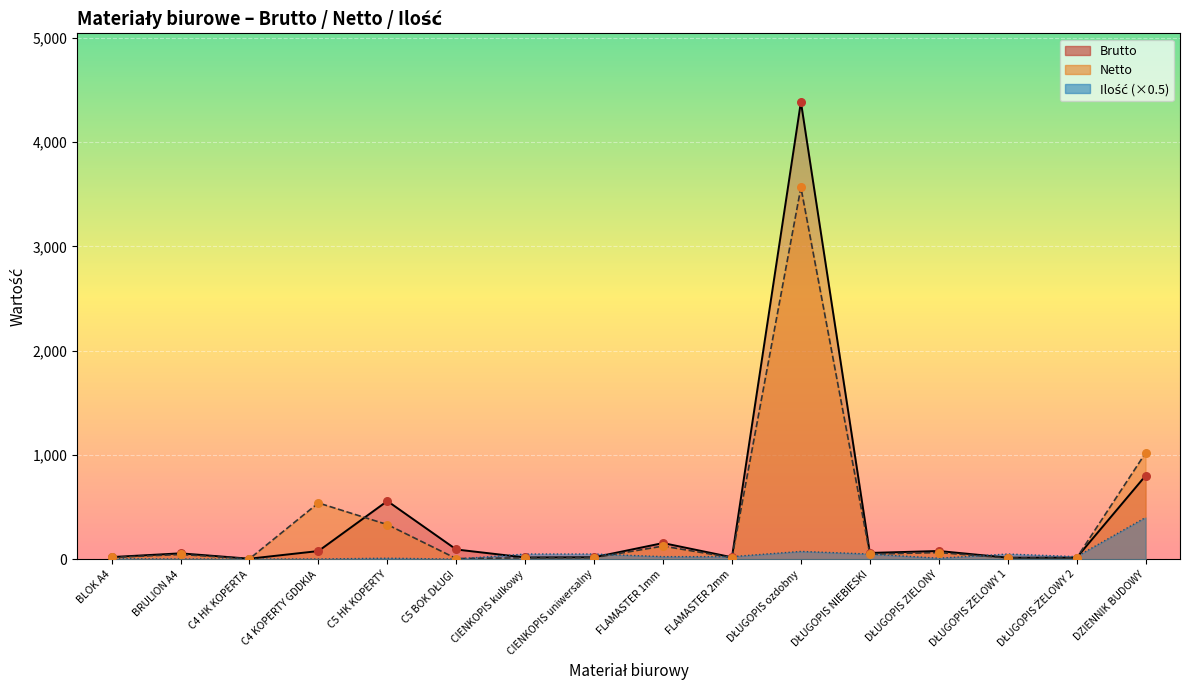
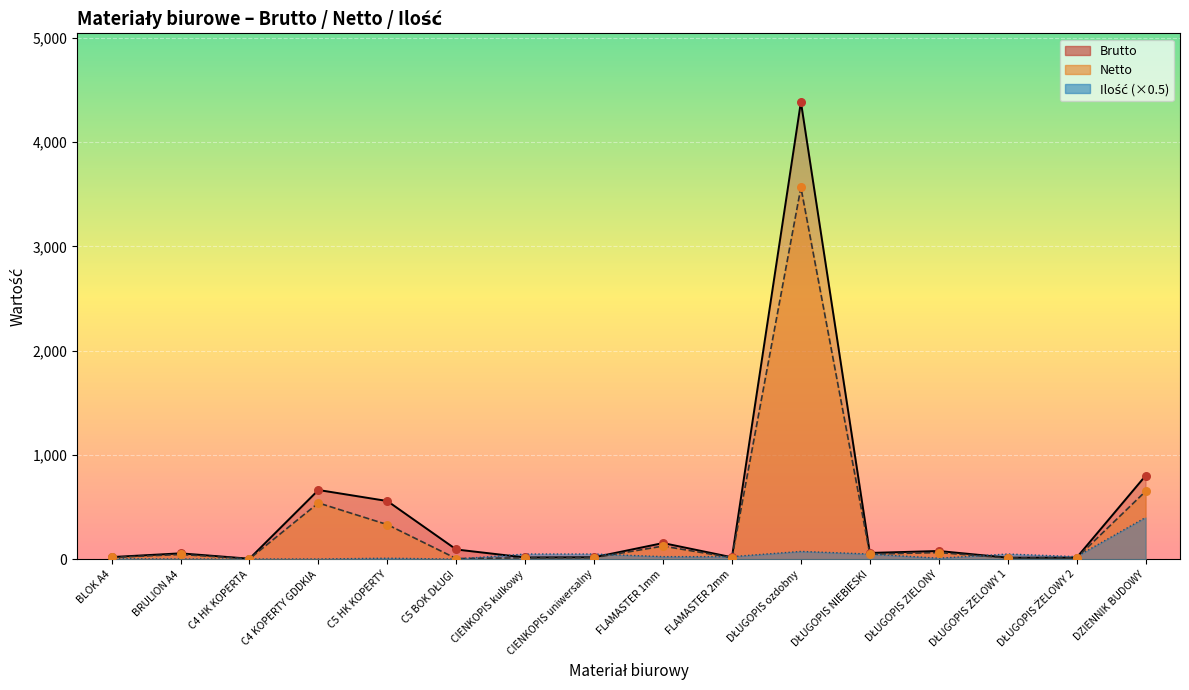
  {
    "Brutto": {
-     "C4 KOPERTY GDDKIA": "80",
+     "C4 KOPERTY GDDKIA": "660",
      "C5 HK KOPERTY": "560",
      "C5 BOK DŁUGI": "90",
      "FLAMASTER 1mm": "160",
      "DŁUGOPIS ozdobny": "4,390",
      "DZIENNIK BUDOWY": "800"
    },
    "Netto": {
      "C4 KOPERTY GDDKIA": "540",
      "C5 HK KOPERTY": "330",
      "FLAMASTER 1mm": "130",
      "DŁUGOPIS ozdobny": "3,570",
-     "DZIENNIK BUDOWY": "1,020"
+     "DZIENNIK BUDOWY": "650"
    },
    "Ilość (×0.5)": {
      "BRULION A4": "0",
      "C4 KOPERTY GDDKIA": "0",
      "C5 HK KOPERTY": "10",
      "CIENKOPIS kulkowy": "50",
      "CIENKOPIS uniwersalny": "50",
      "FLAMASTER 1mm": "30",
      "DŁUGOPIS ozdobny": "80",
      "DŁUGOPIS ZIELONY": "10",
      "DŁUGOPIS ŻELOWY 1": "50",
      "DZIENNIK BUDOWY": "400"
    }
  }
